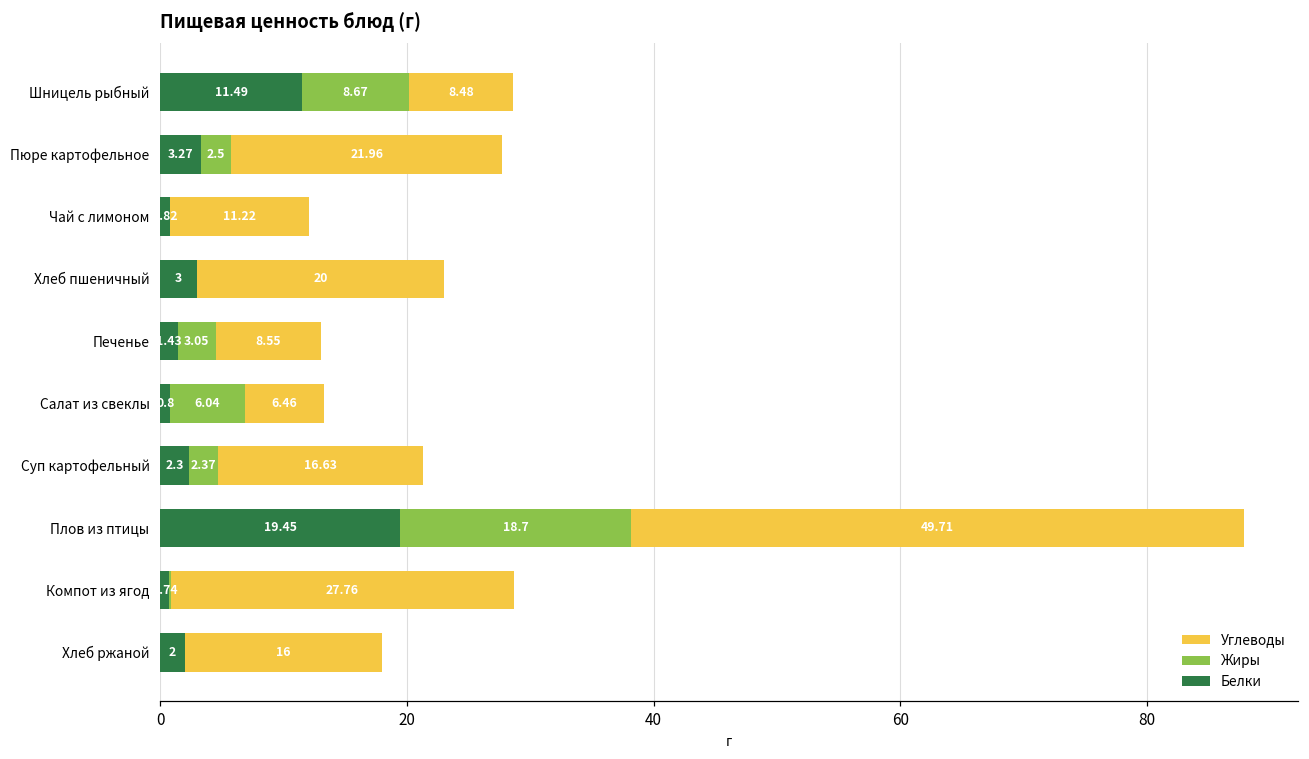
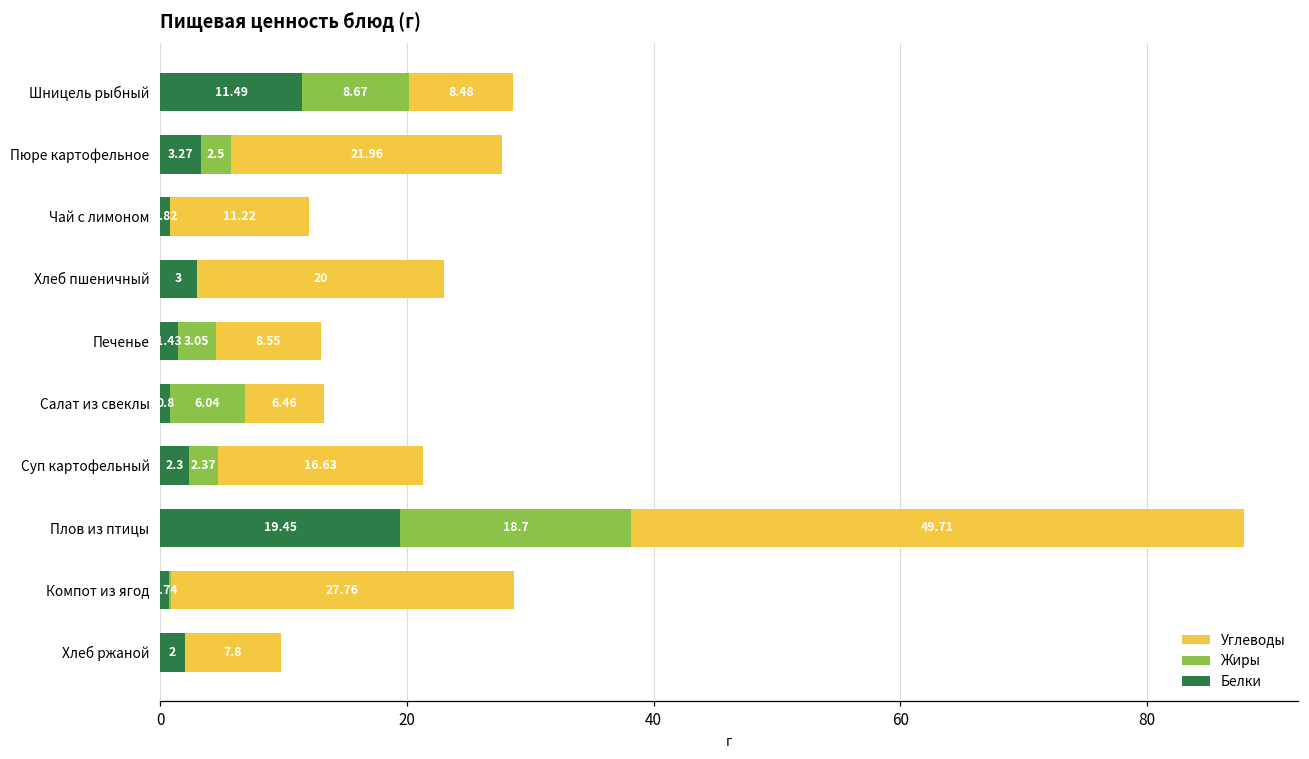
  {
    "Белки": {
      "Шницель рыбный": 11.49,
      "Пюре картофельное": 3.27,
      "Чай с лимоном": 0.82,
      "Хлеб пшеничный": 3,
      "Печенье": 1.43,
      "Салат из свеклы": 0.8,
      "Суп картофельный": 2.3,
      "Плов из птицы": 19.45,
      "Компот из ягод": 0.74,
      "Хлеб ржаной": 2
    },
    "Жиры": {
      "Шницель рыбный": 8.67,
      "Пюре картофельное": 2.5,
      "Печенье": 3.05,
      "Салат из свеклы": 6.04,
      "Суп картофельный": 2.37,
      "Плов из птицы": 18.7
    },
    "Углеводы": {
      "Шницель рыбный": 8.48,
      "Пюре картофельное": 21.96,
      "Чай с лимоном": 11.22,
      "Хлеб пшеничный": 20,
      "Печенье": 8.55,
      "Салат из свеклы": 6.46,
      "Суп картофельный": 16.63,
      "Плов из птицы": 49.71,
      "Компот из ягод": 27.76,
-     "Хлеб ржаной": 16
+     "Хлеб ржаной": 7.8
    }
  }
